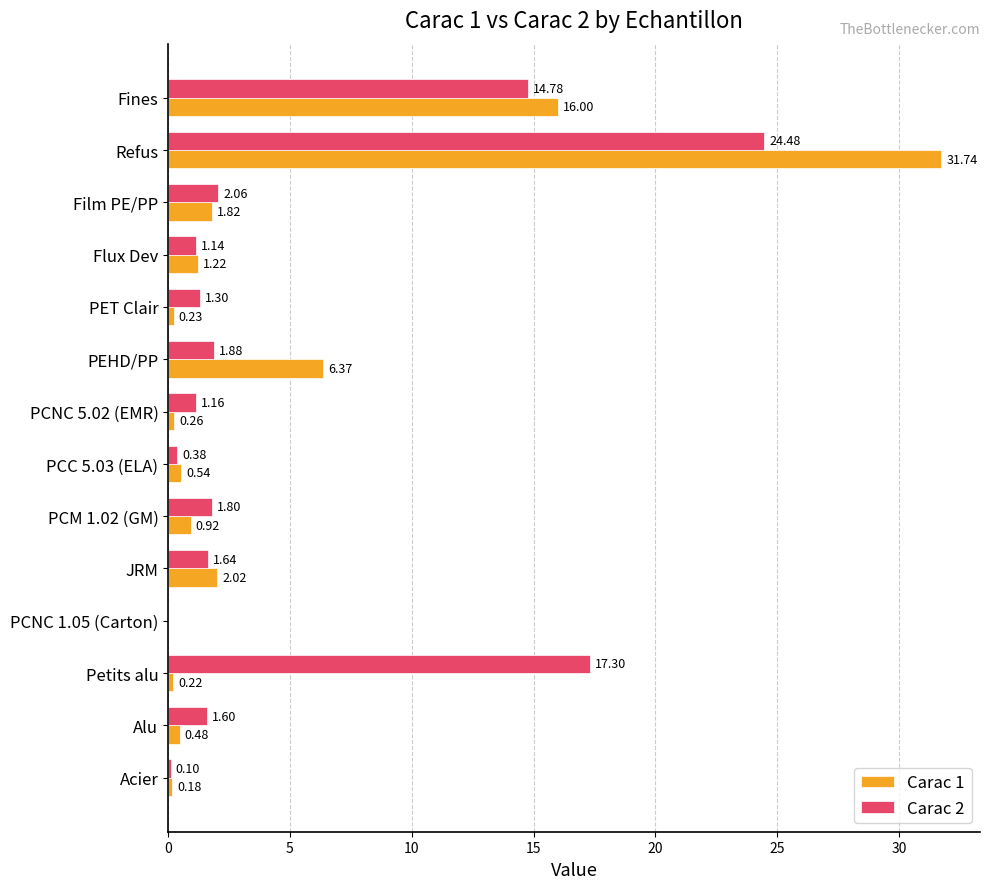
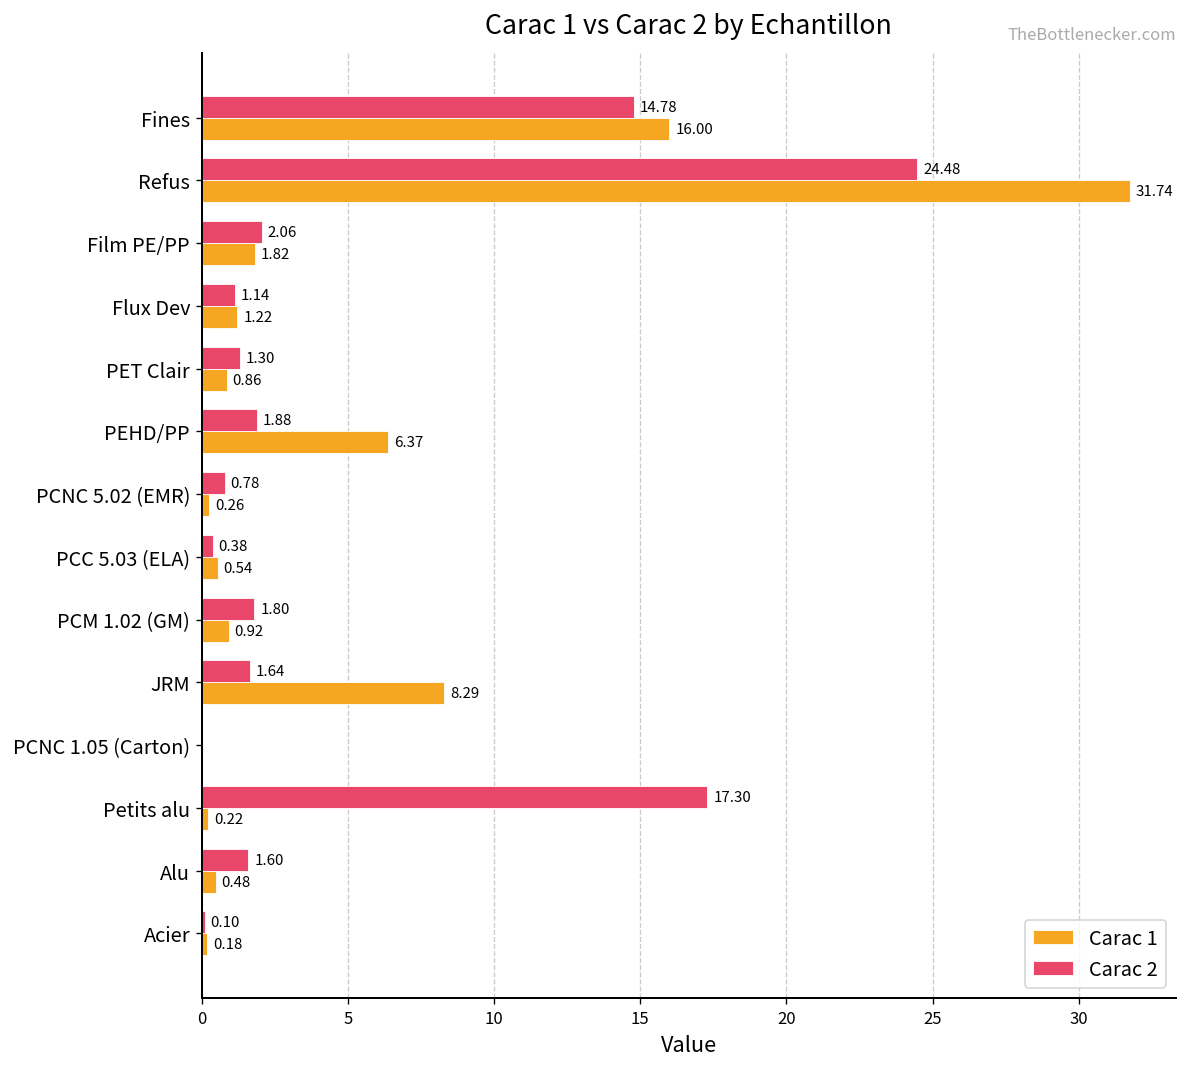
  {
    "Carac 1": {
      "Fines": 16.00,
      "Refus": 31.74,
      "Film PE/PP": 1.82,
      "Flux Dev": 1.22,
-     "PET Clair": 0.23,
+     "PET Clair": 0.86,
      "PEHD/PP": 6.37,
      "PCNC 5.02 (EMR)": 0.26,
      "PCC 5.03 (ELA)": 0.54,
      "PCM 1.02 (GM)": 0.92,
-     "JRM": 2.02,
+     "JRM": 8.29,
      "Petits alu": 0.22,
      "Alu": 0.48,
      "Acier": 0.18
    },
    "Carac 2": {
      "Fines": 14.78,
      "Refus": 24.48,
      "Film PE/PP": 2.06,
      "Flux Dev": 1.14,
      "PET Clair": 1.30,
      "PEHD/PP": 1.88,
-     "PCNC 5.02 (EMR)": 1.16,
+     "PCNC 5.02 (EMR)": 0.78,
      "PCC 5.03 (ELA)": 0.38,
      "PCM 1.02 (GM)": 1.80,
      "JRM": 1.64,
      "Petits alu": 17.30,
      "Alu": 1.60,
      "Acier": 0.10
    }
  }
